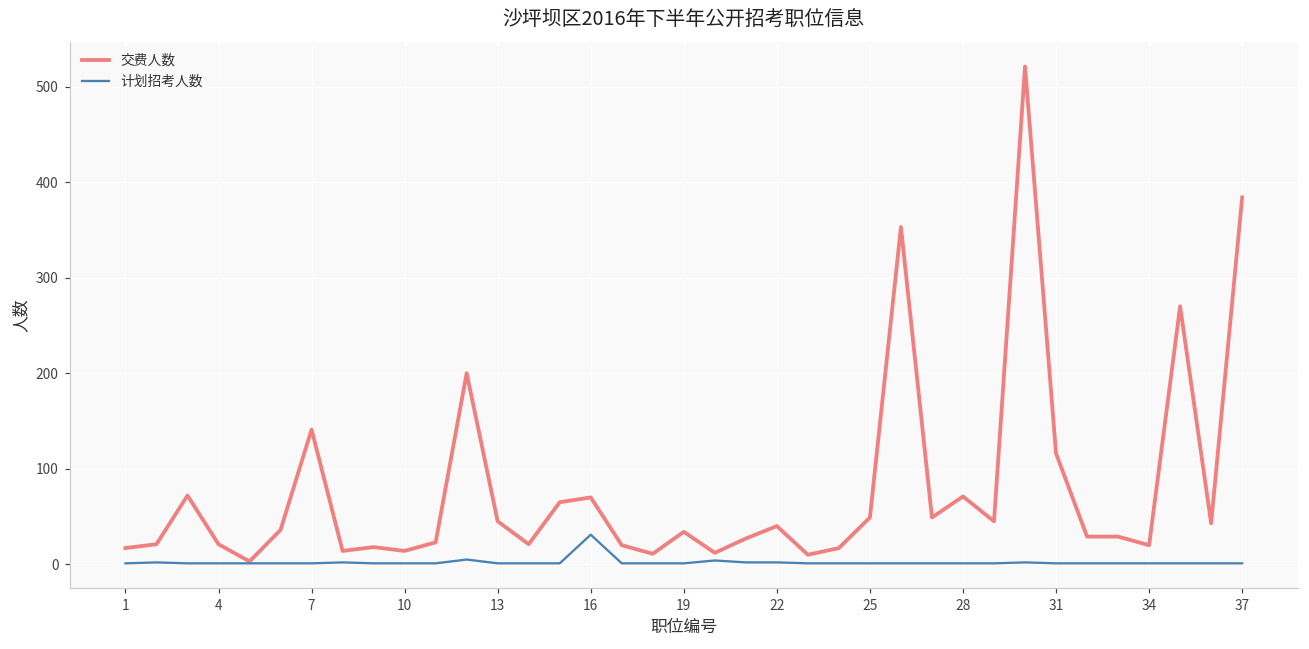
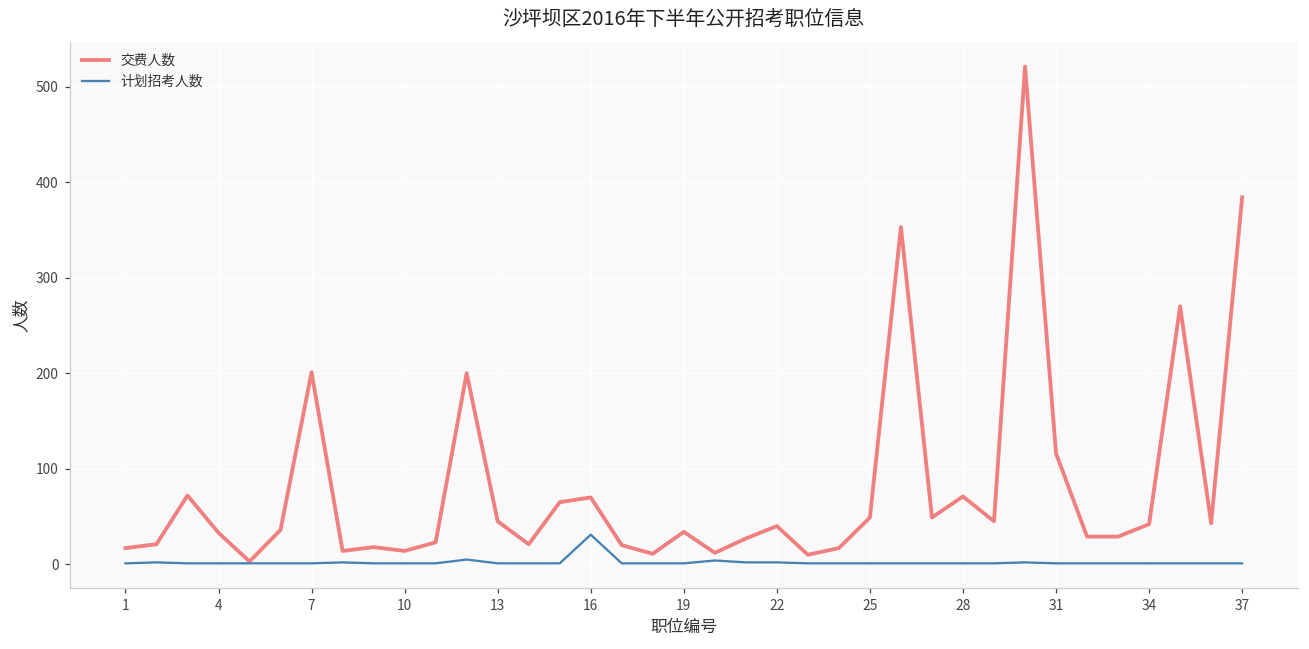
  {
    "交费人数": {
      "1": 20,
-     "4": 20,
-     "7": 140,
+     "4": 30,
+     "7": 200,
      "10": 10,
      "13": 50,
      "16": 70,
      "19": 30,
      "22": 40,
      "25": 50,
      "28": 70,
      "31": 120,
-     "34": 20,
+     "34": 40,
      "37": 380
    },
    "计划招考人数": {
      "1": 0,
      "4": 0,
      "7": 0,
      "10": 0,
      "13": 0,
      "16": 30,
      "19": 0,
      "22": 0,
      "25": 0,
      "28": 0,
      "31": 0,
      "34": 0,
      "37": 0
    }
  }
